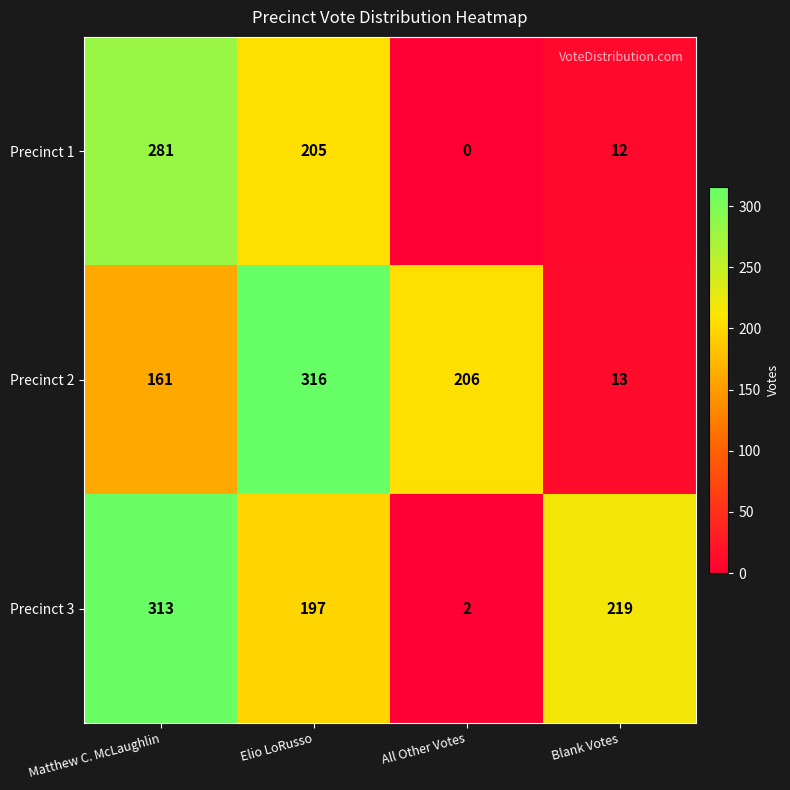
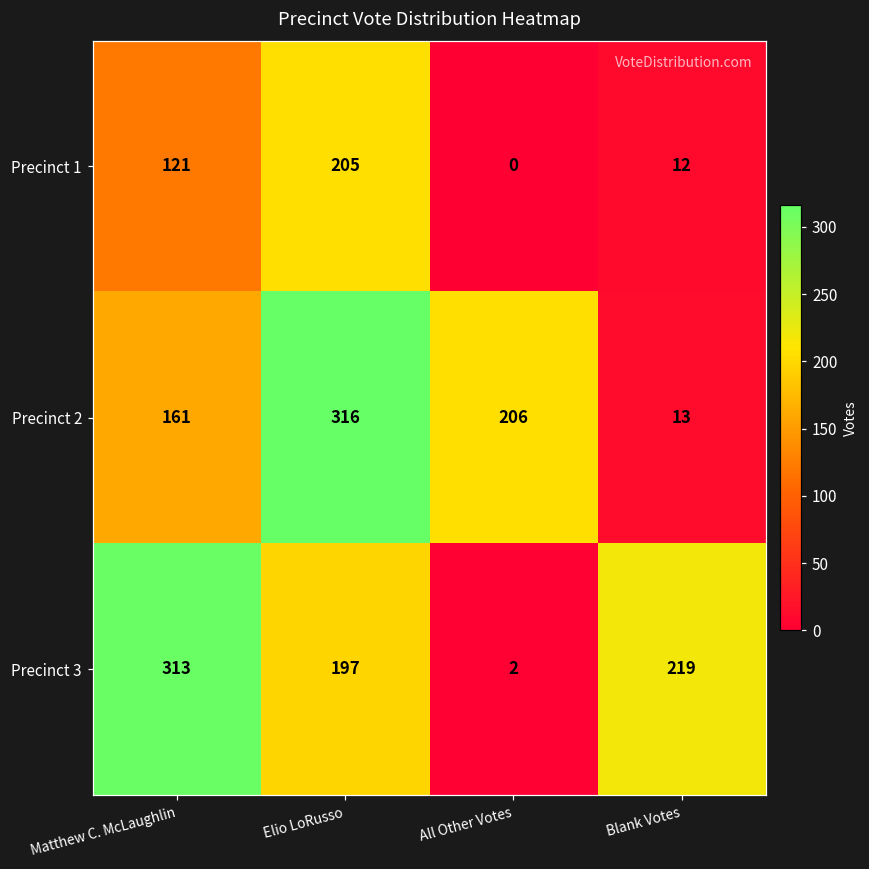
  {
    "Precinct 1": {
-     "Matthew C. McLaughlin": 281,
+     "Matthew C. McLaughlin": 121,
      "Elio LoRusso": 205,
      "All Other Votes": 0
    },
    "Precinct 2": {
      "Matthew C. McLaughlin": 161,
      "Elio LoRusso": 316,
      "All Other Votes": 206,
      "Blank Votes": 13
    },
    "Precinct 3": {
      "Matthew C. McLaughlin": 313,
      "Elio LoRusso": 197,
      "All Other Votes": 2,
      "Blank Votes": 219
    }
  }
